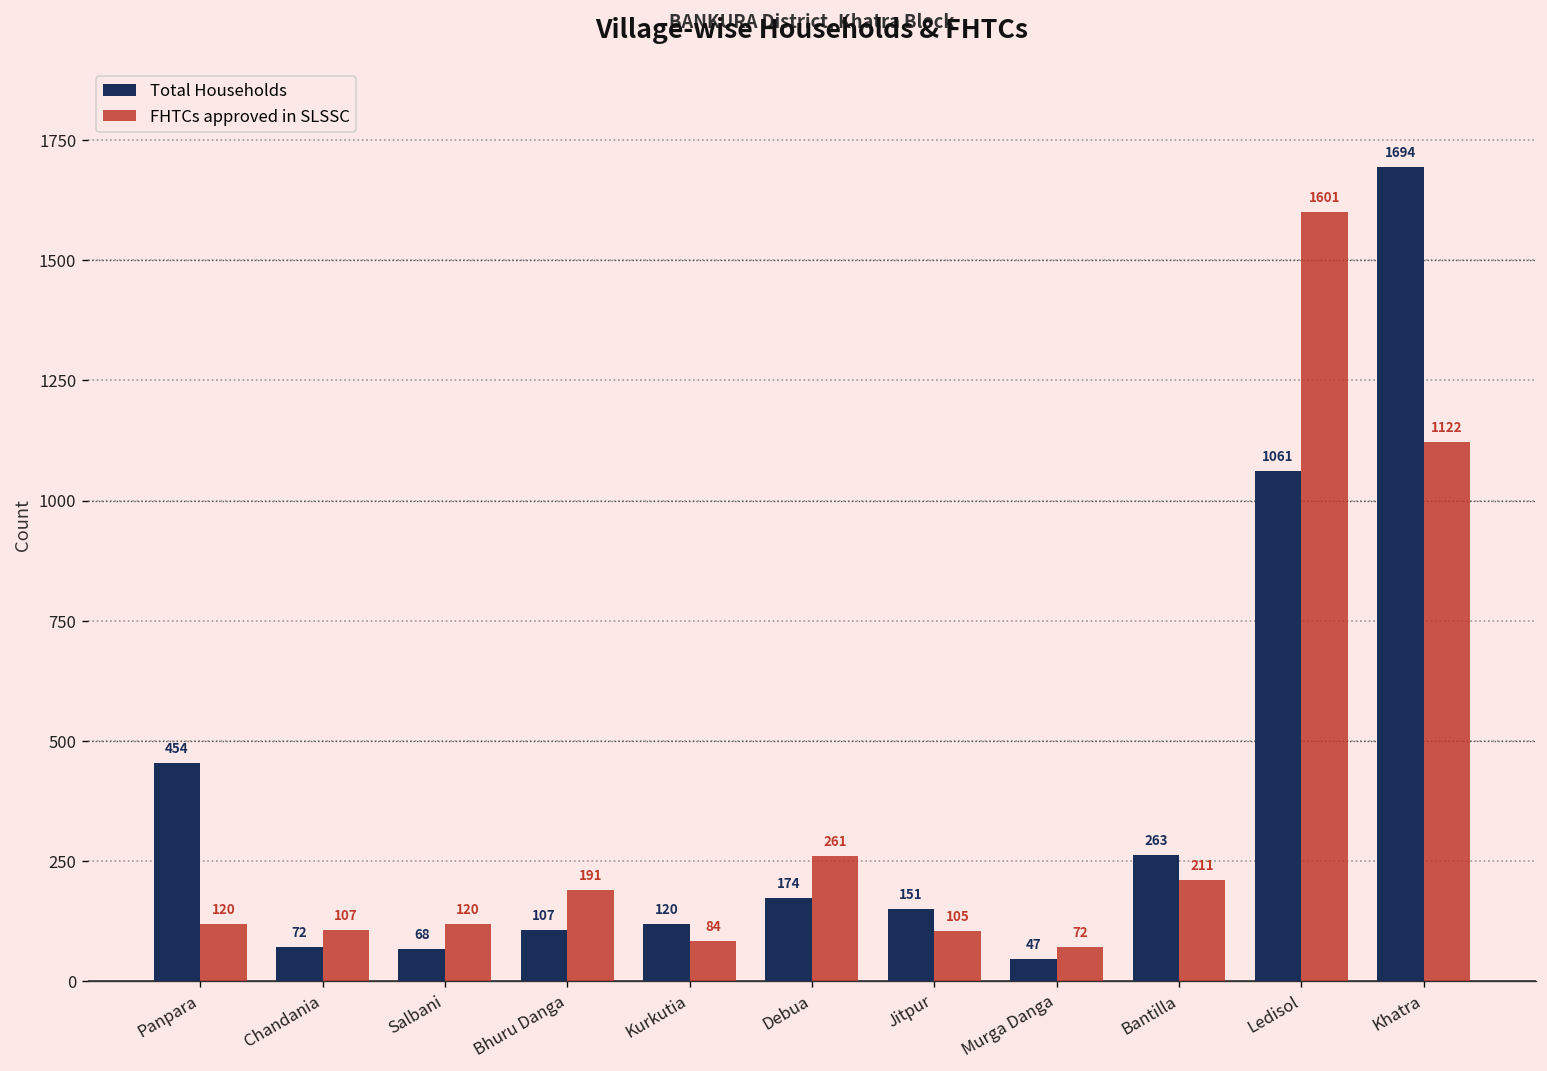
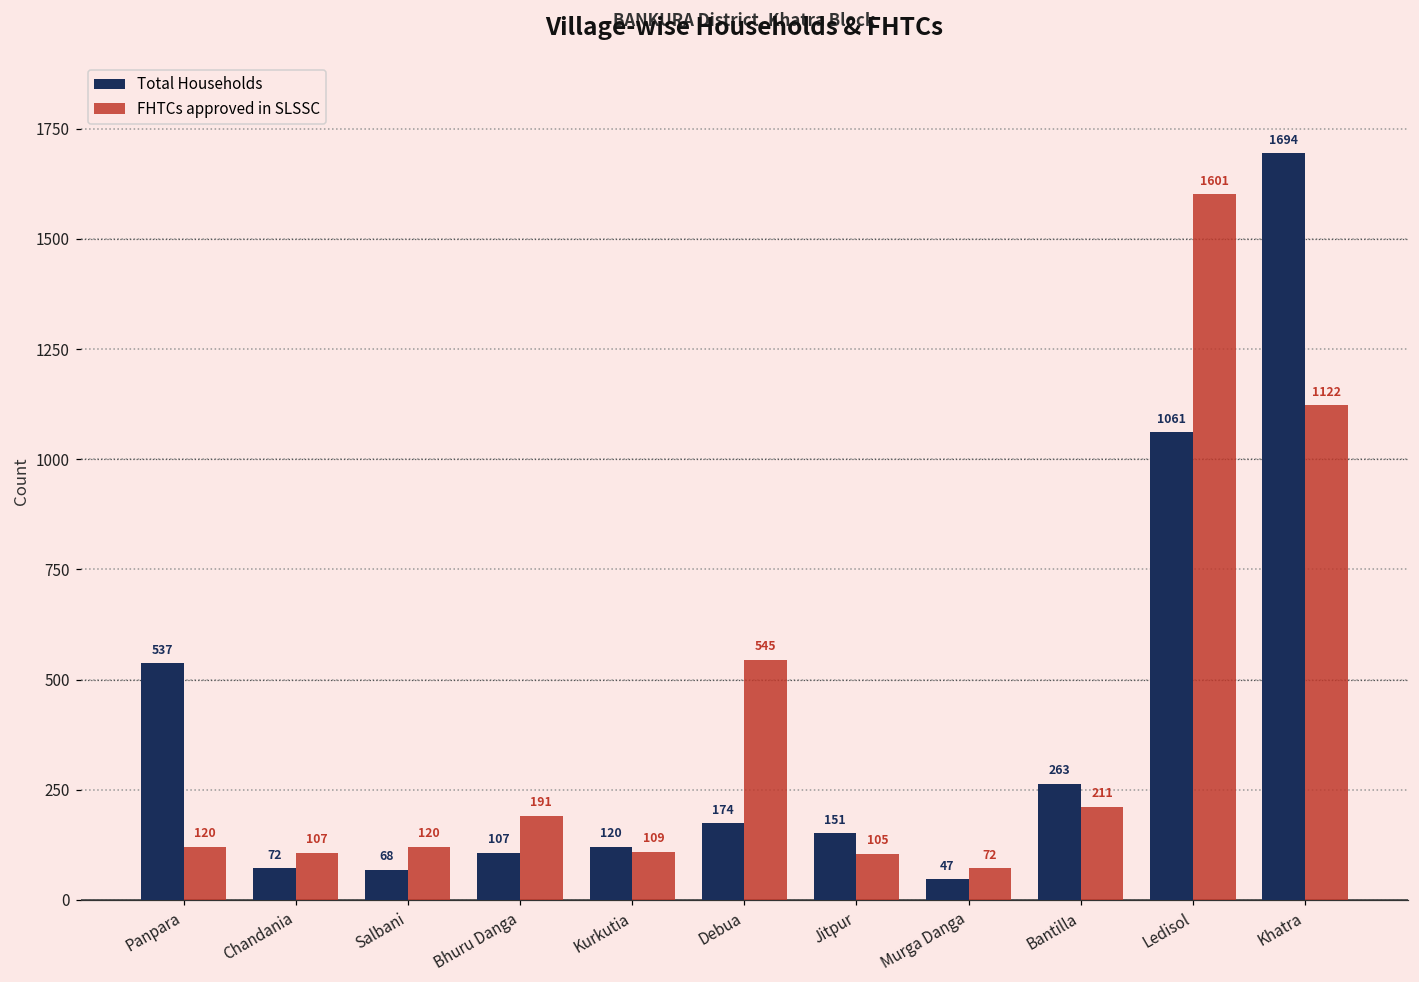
  {
    "Total Households": {
-     "Panpara": 454,
+     "Panpara": 537,
      "Chandania": 72,
      "Salbani": 68,
      "Bhuru Danga": 107,
      "Kurkutia": 120,
      "Debua": 174,
      "Jitpur": 151,
      "Murga Danga": 47,
      "Bantilla": 263,
      "Ledisol": 1061,
      "Khatra": 1694
    },
    "FHTCs approved in SLSSC": {
      "Panpara": 120,
      "Chandania": 107,
      "Salbani": 120,
      "Bhuru Danga": 191,
-     "Kurkutia": 84,
-     "Debua": 261,
+     "Kurkutia": 109,
+     "Debua": 545,
      "Jitpur": 105,
      "Murga Danga": 72,
      "Bantilla": 211,
      "Ledisol": 1601,
      "Khatra": 1122
    }
  }
